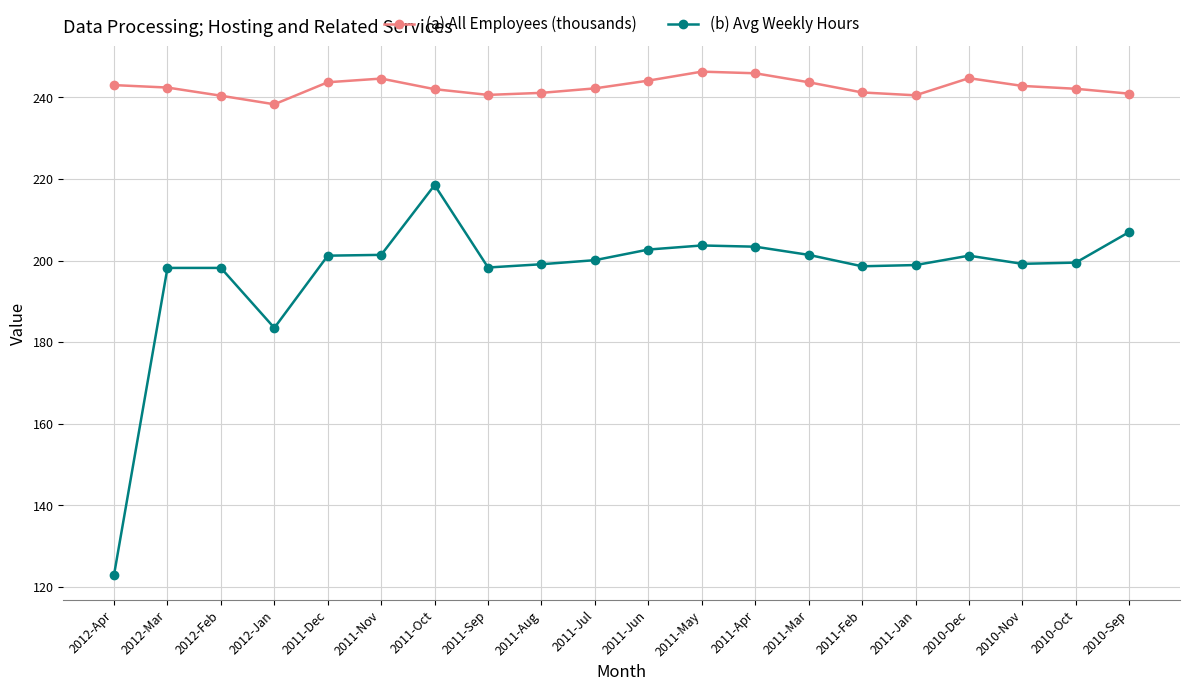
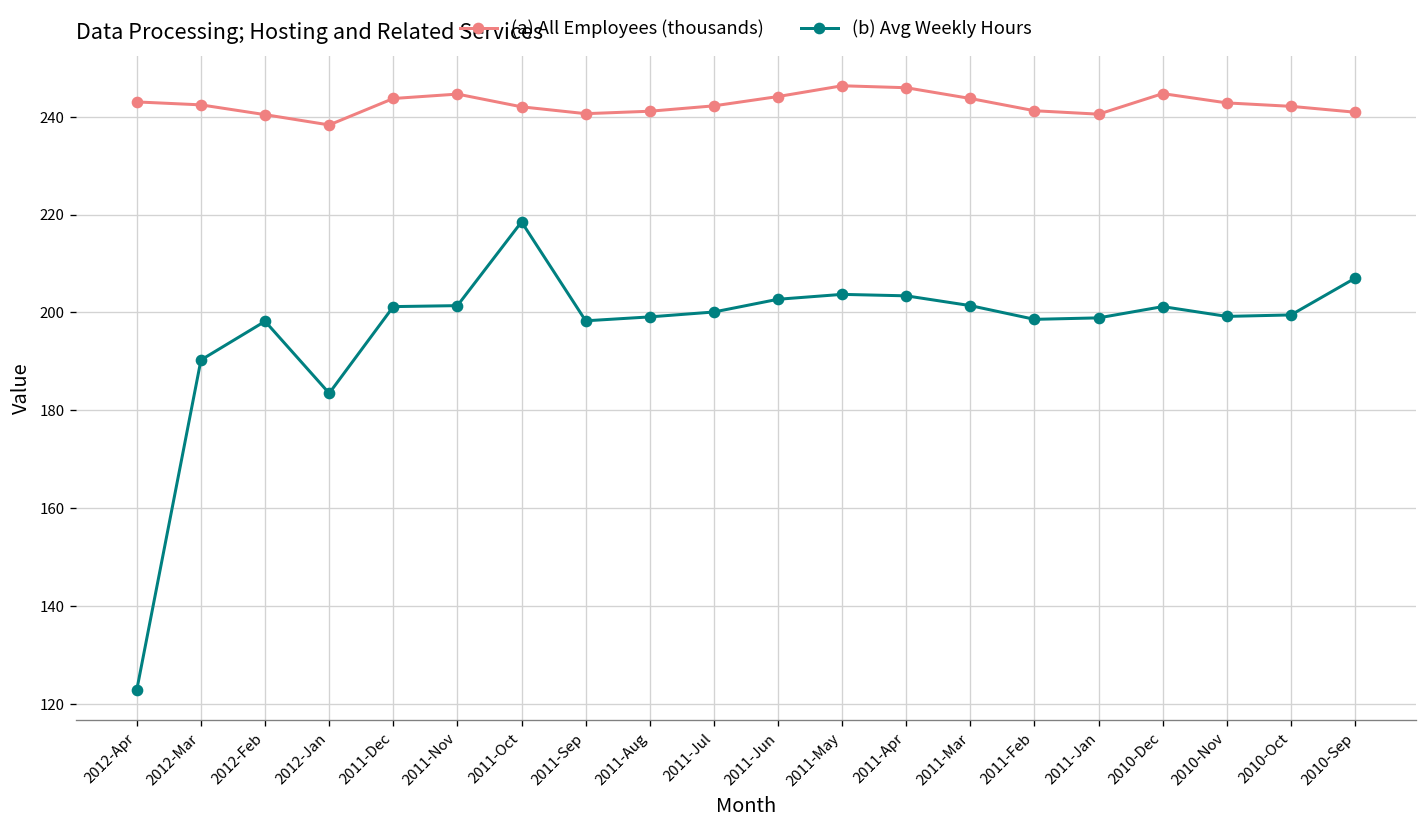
  {
    "(a) All Employees (thousands)": {
      "2012-Apr": 243,
      "2012-Mar": 242,
      "2012-Feb": 240,
      "2012-Jan": 238,
      "2011-Dec": 244,
      "2011-Nov": 245,
      "2011-Oct": 242,
      "2011-Sep": 241,
      "2011-Aug": 241,
      "2011-Jul": 242,
      "2011-Jun": 244,
      "2011-May": 246,
      "2011-Apr": 246,
      "2011-Mar": 244,
      "2011-Feb": 241,
      "2011-Jan": 241,
      "2010-Dec": 245,
      "2010-Nov": 243,
      "2010-Oct": 242,
      "2010-Sep": 241
    },
    "(b) Avg Weekly Hours": {
      "2012-Apr": 123,
-     "2012-Mar": 198,
+     "2012-Mar": 190,
      "2012-Feb": 198,
      "2012-Jan": 184,
      "2011-Dec": 201,
      "2011-Nov": 201,
      "2011-Oct": 219,
      "2011-Sep": 198,
      "2011-Aug": 199,
      "2011-Jul": 200,
      "2011-Jun": 203,
      "2011-May": 204,
      "2011-Apr": 203,
      "2011-Mar": 201,
      "2011-Feb": 199,
      "2011-Jan": 199,
      "2010-Dec": 201,
      "2010-Nov": 199,
      "2010-Oct": 200,
      "2010-Sep": 207
    }
  }
